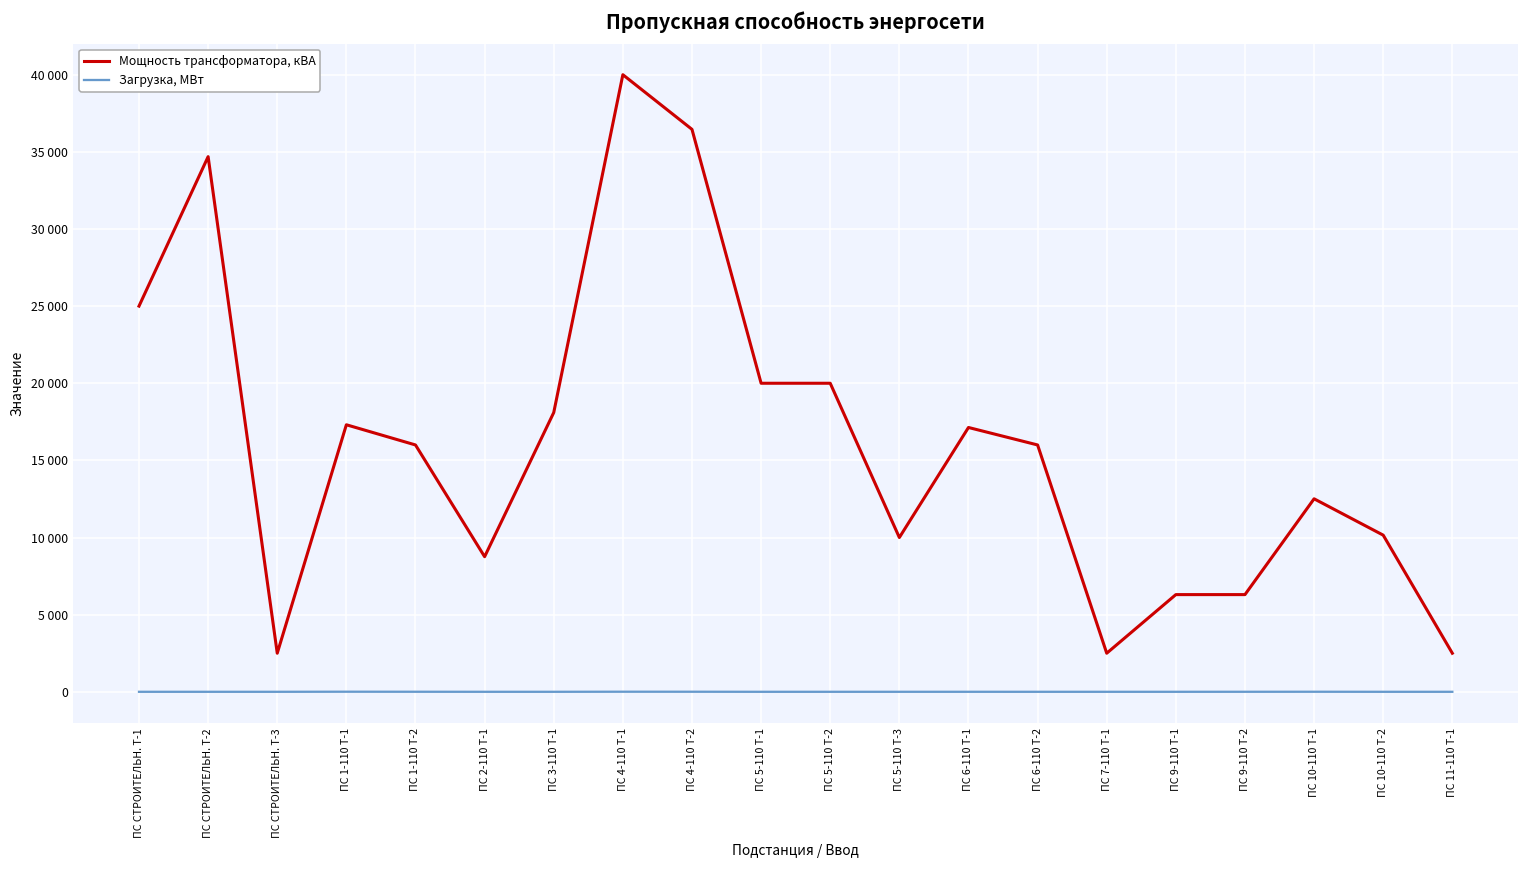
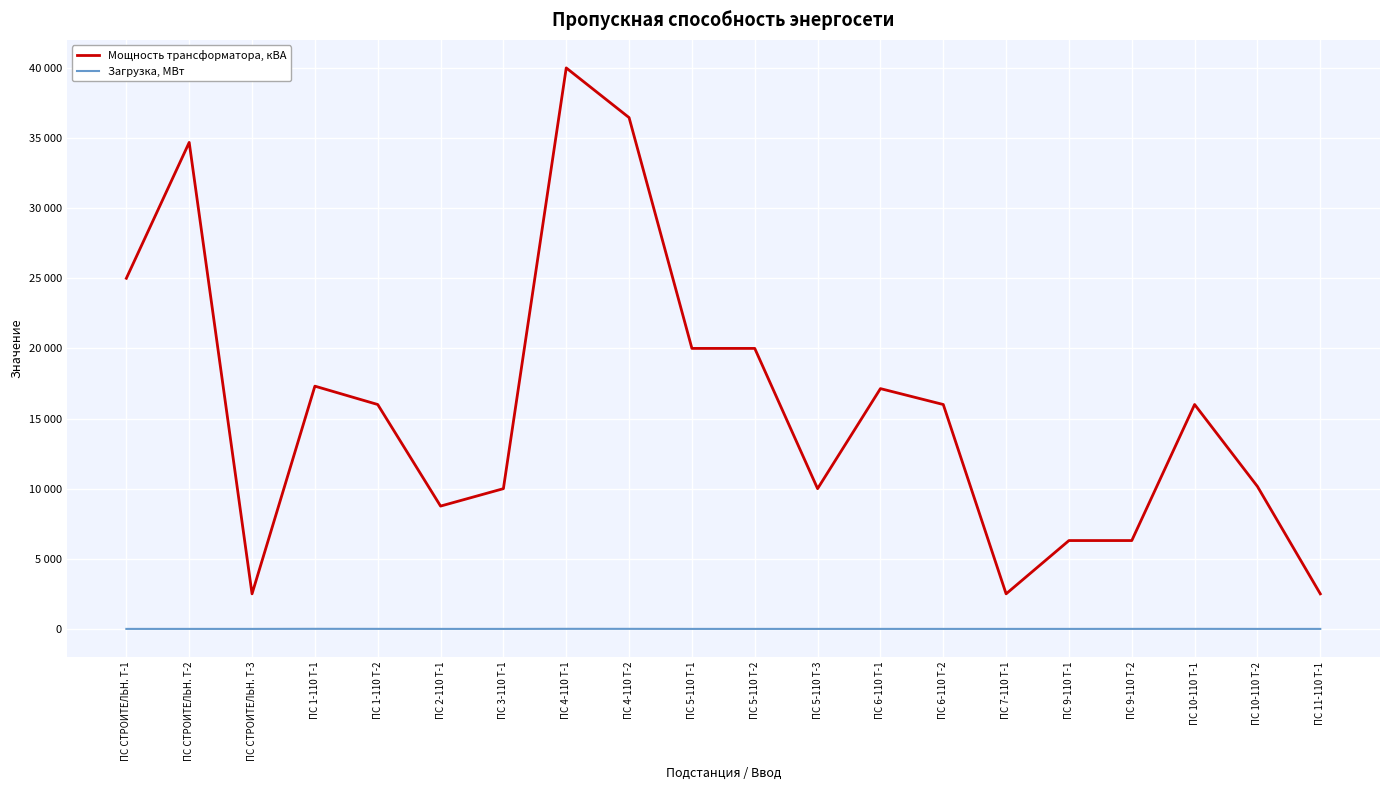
  {
    "Мощность трансформатора, кВА": {
      "ПС СТРОИТЕЛЬН. Т-1": 25000,
      "ПС СТРОИТЕЛЬН. Т-2": 34700,
      "ПС СТРОИТЕЛЬН. Т-3": 2500,
      "ПС 1-110 Т-1": 17300,
      "ПС 1-110 Т-2": 16000,
      "ПС 2-110 Т-1": 8800,
-     "ПС 3-110 Т-1": 18100,
+     "ПС 3-110 Т-1": 10000,
      "ПС 4-110 Т-1": 40000,
      "ПС 4-110 Т-2": 36500,
      "ПС 5-110 Т-1": 20000,
      "ПС 5-110 Т-2": 20000,
      "ПС 5-110 Т-3": 10000,
      "ПС 6-110 Т-1": 17100,
      "ПС 6-110 Т-2": 16000,
      "ПС 7-110 Т-1": 2500,
      "ПС 9-110 Т-1": 6300,
      "ПС 9-110 Т-2": 6300,
-     "ПС 10-110 Т-1": 12500,
+     "ПС 10-110 Т-1": 16000,
      "ПС 10-110 Т-2": 10200,
      "ПС 11-110 Т-1": 2500
    },
    "Загрузка, МВт": {
      "ПС СТРОИТЕЛЬН. Т-1": 0,
      "ПС СТРОИТЕЛЬН. Т-2": 0,
      "ПС СТРОИТЕЛЬН. Т-3": 0,
      "ПС 1-110 Т-1": 0,
      "ПС 1-110 Т-2": 0,
      "ПС 2-110 Т-1": 0,
      "ПС 3-110 Т-1": 0,
      "ПС 4-110 Т-1": 0,
      "ПС 4-110 Т-2": 0,
      "ПС 5-110 Т-1": 0,
      "ПС 5-110 Т-2": 0,
      "ПС 5-110 Т-3": 0,
      "ПС 6-110 Т-1": 0,
      "ПС 6-110 Т-2": 0,
      "ПС 7-110 Т-1": 0,
      "ПС 9-110 Т-1": 0,
      "ПС 9-110 Т-2": 0,
      "ПС 10-110 Т-1": 0,
      "ПС 10-110 Т-2": 0,
      "ПС 11-110 Т-1": 0
    }
  }
